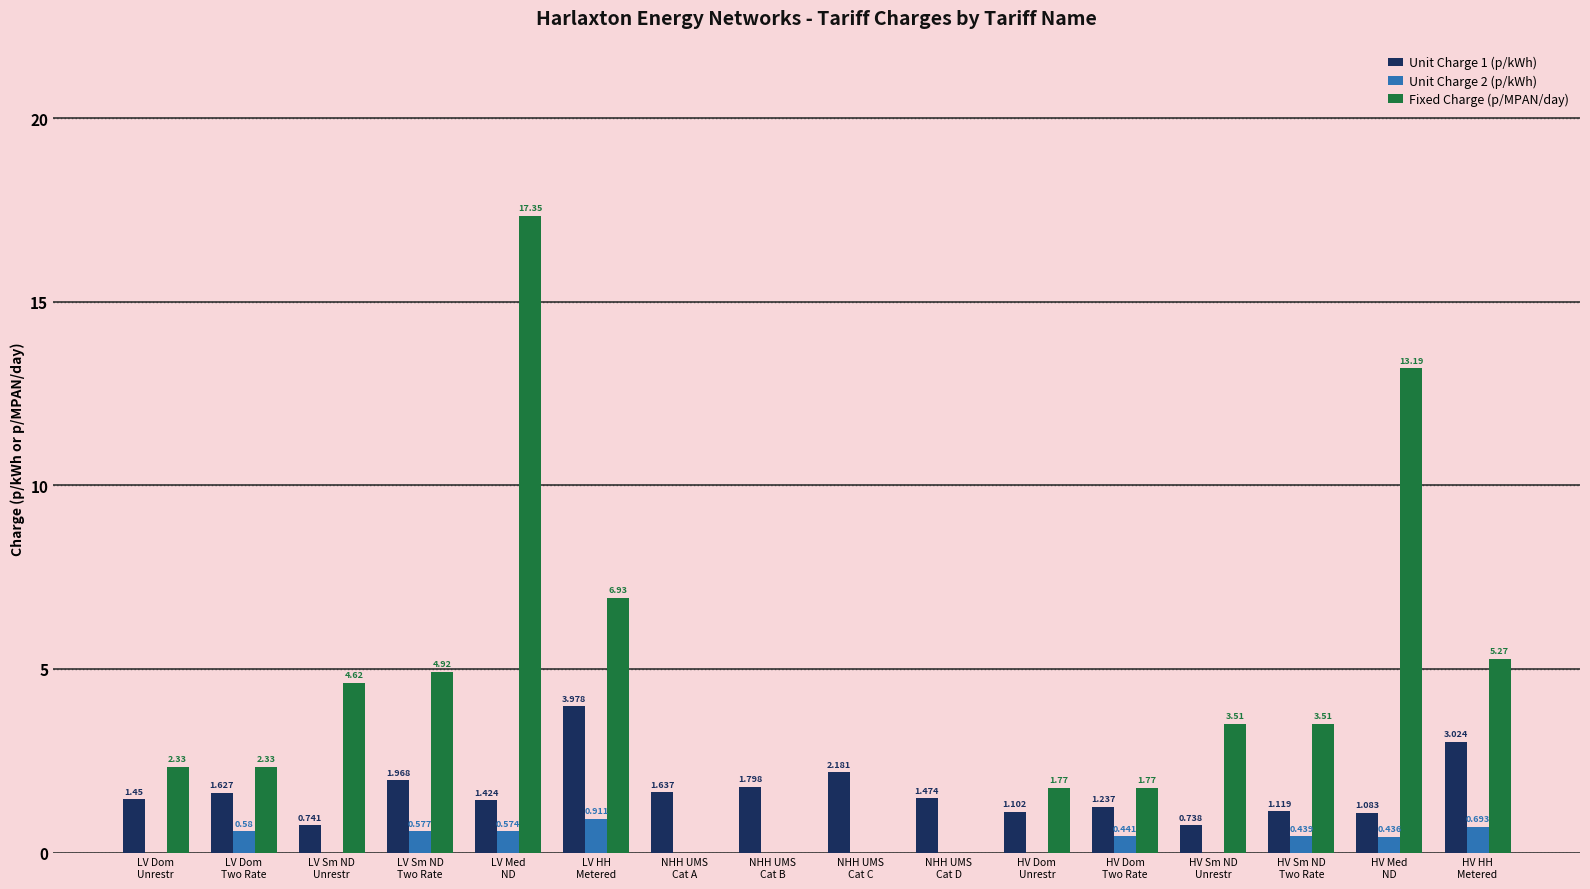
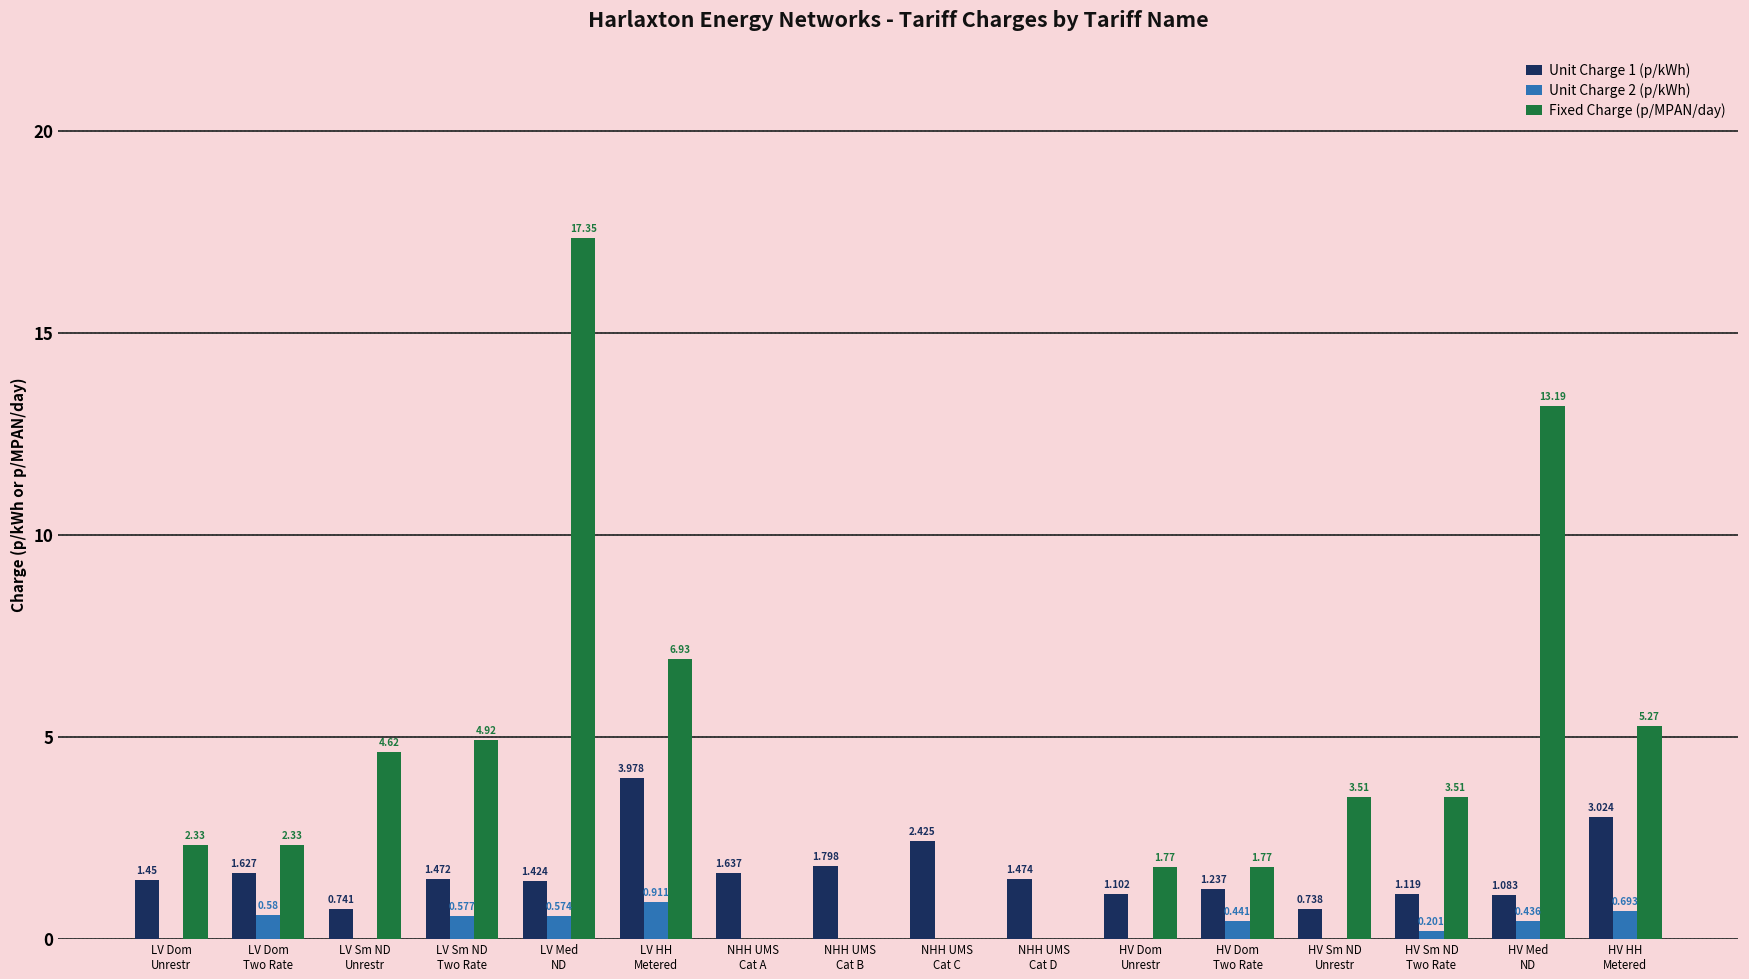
  {
    "Unit Charge 1 (p/kWh)": {
      "LV Dom Unrestr": 1.45,
      "LV Dom Two Rate": 1.627,
      "LV Sm ND Unrestr": 0.741,
-     "LV Sm ND Two Rate": 1.968,
+     "LV Sm ND Two Rate": 1.472,
      "LV Med ND": 1.424,
      "LV HH Metered": 3.978,
      "NHH UMS Cat A": 1.637,
      "NHH UMS Cat B": 1.798,
-     "NHH UMS Cat C": 2.181,
+     "NHH UMS Cat C": 2.425,
      "NHH UMS Cat D": 1.474,
      "HV Dom Unrestr": 1.102,
      "HV Dom Two Rate": 1.237,
      "HV Sm ND Unrestr": 0.738,
      "HV Sm ND Two Rate": 1.119,
      "HV Med ND": 1.083,
      "HV HH Metered": 3.024
    },
    "Unit Charge 2 (p/kWh)": {
      "LV Dom Two Rate": 0.58,
      "LV Sm ND Two Rate": 0.577,
      "LV Med ND": 0.574,
      "LV HH Metered": 0.911,
      "HV Dom Two Rate": 0.441,
-     "HV Sm ND Two Rate": 0.439,
+     "HV Sm ND Two Rate": 0.201,
      "HV Med ND": 0.436,
      "HV HH Metered": 0.693
    },
    "Fixed Charge (p/MPAN/day)": {
      "LV Dom Unrestr": 2.33,
      "LV Dom Two Rate": 2.33,
      "LV Sm ND Unrestr": 4.62,
      "LV Sm ND Two Rate": 4.92,
      "LV Med ND": 17.35,
      "LV HH Metered": 6.93,
      "HV Dom Unrestr": 1.77,
      "HV Dom Two Rate": 1.77,
      "HV Sm ND Unrestr": 3.51,
      "HV Sm ND Two Rate": 3.51,
      "HV Med ND": 13.19,
      "HV HH Metered": 5.27
    }
  }
